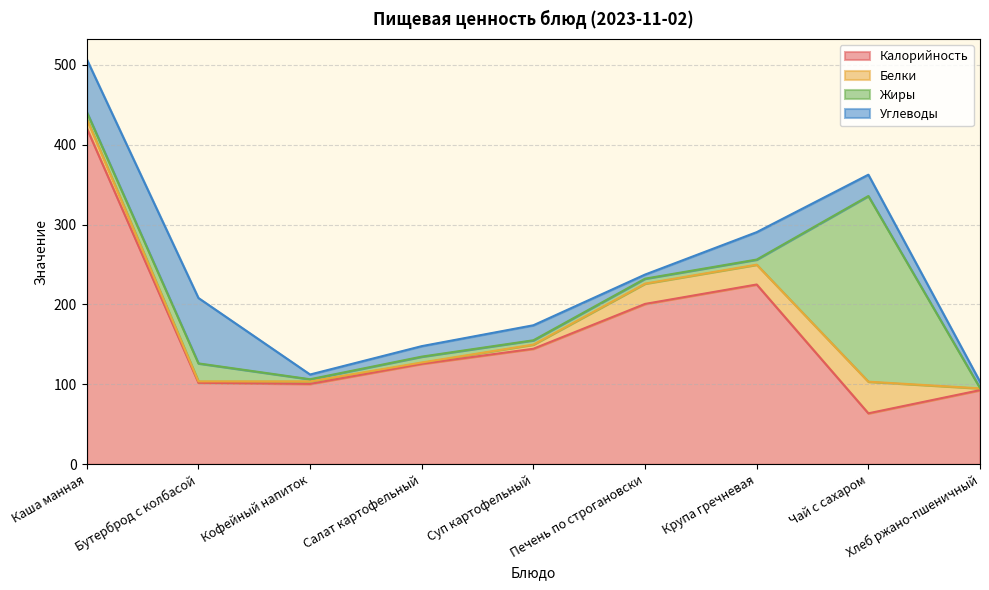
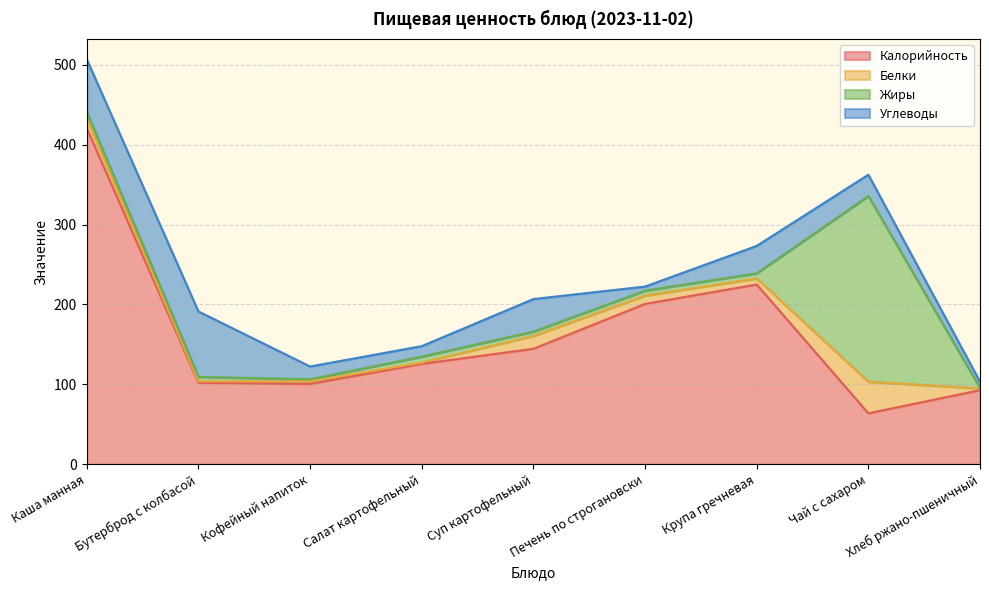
  {
    "Калорийность": {
      "Каша манная": 420,
      "Суп картофельный": 140,
      "Печень по строгановски": 200,
      "Крупа гречневая": 230,
      "Чай с сахаром": 60
    },
    "Белки": {
      "Каша манная": 10,
-     "Суп картофельный": 10,
-     "Печень по строгановски": 30,
-     "Крупа гречневая": 20,
+     "Суп картофельный": 20,
+     "Печень по строгановски": 10,
+     "Крупа гречневая": 10,
      "Чай с сахаром": 40
    },
    "Жиры": {
      "Каша манная": 10,
-     "Бутерброд с колбасой": 20,
+     "Бутерброд с колбасой": 10,
      "Салат картофельный": 10,
      "Суп картофельный": 10,
      "Печень по строгановски": 10,
      "Крупа гречневая": 10,
      "Чай с сахаром": 230
    },
    "Углеводы": {
      "Каша манная": 70,
      "Бутерброд с колбасой": 80,
-     "Кофейный напиток": 10,
+     "Кофейный напиток": 20,
      "Салат картофельный": 10,
-     "Суп картофельный": 20,
+     "Суп картофельный": 40,
      "Печень по строгановски": 10,
      "Крупа гречневая": 30,
      "Чай с сахаром": 30,
      "Хлеб ржано-пшеничный": 10
    }
  }
